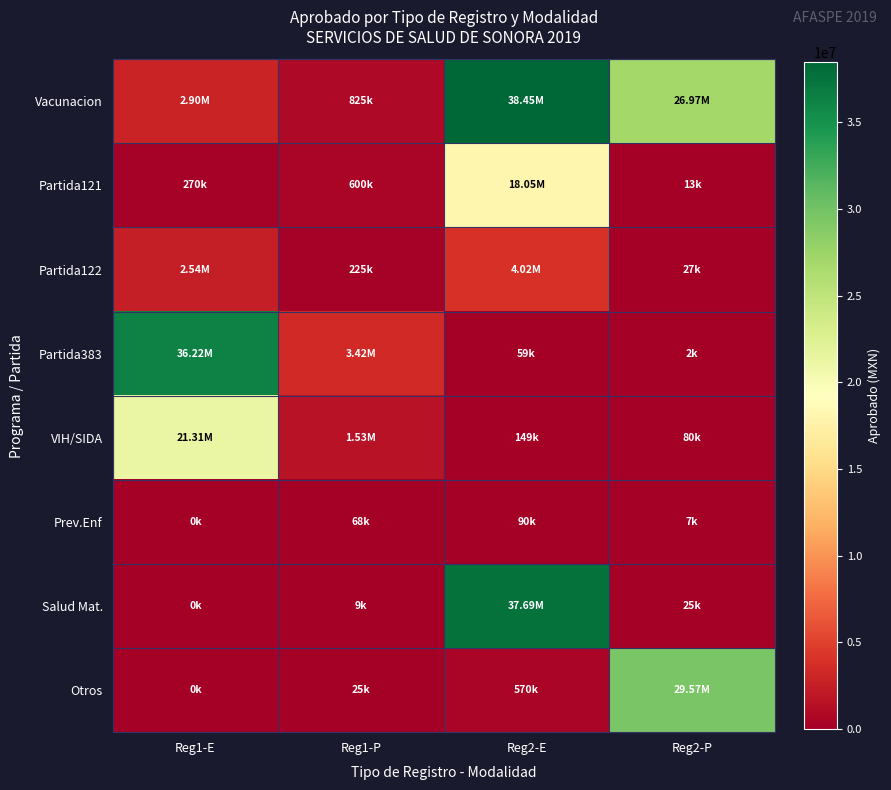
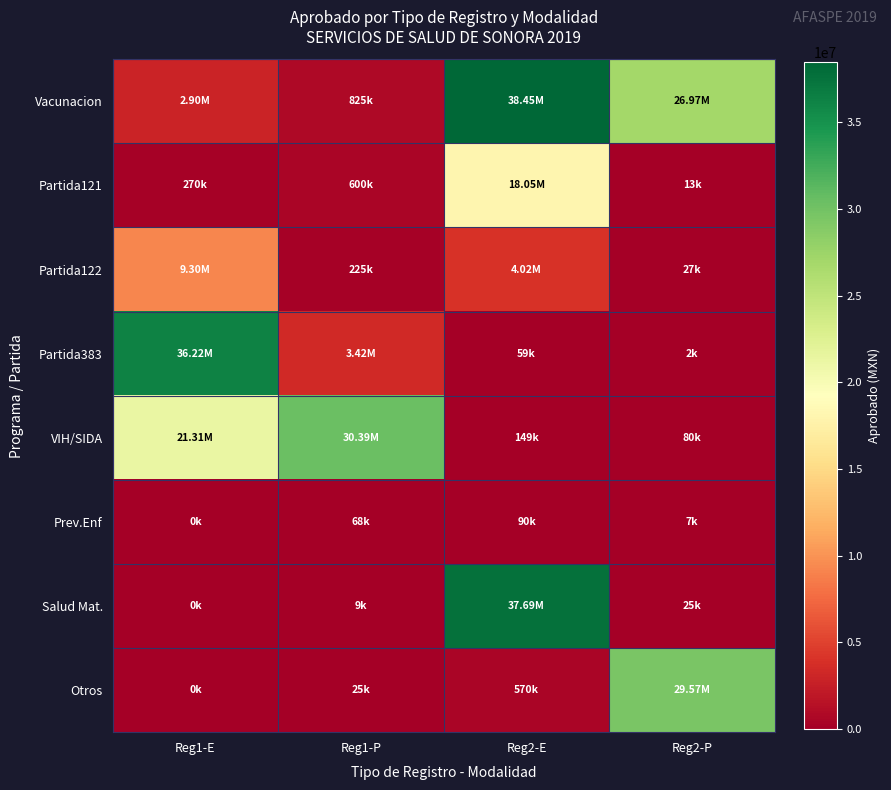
  {
    "Vacunacion": {
      "Reg1-E": "2.90M",
      "Reg1-P": "825k",
      "Reg2-E": "38.45M",
      "Reg2-P": "26.97M"
    },
    "Partida121": {
      "Reg1-E": "270k",
      "Reg1-P": "600k",
      "Reg2-E": "18.05M",
      "Reg2-P": "13k"
    },
    "Partida122": {
-     "Reg1-E": "2.54M",
+     "Reg1-E": "9.30M",
      "Reg1-P": "225k",
      "Reg2-E": "4.02M",
      "Reg2-P": "27k"
    },
    "Partida383": {
      "Reg1-E": "36.22M",
      "Reg1-P": "3.42M",
      "Reg2-E": "59k",
      "Reg2-P": "2k"
    },
    "VIH/SIDA": {
      "Reg1-E": "21.31M",
-     "Reg1-P": "1.53M",
+     "Reg1-P": "30.39M",
      "Reg2-E": "149k",
      "Reg2-P": "80k"
    },
    "Prev.Enf": {
      "Reg1-E": "0k",
      "Reg1-P": "68k",
      "Reg2-E": "90k",
      "Reg2-P": "7k"
    },
    "Salud Mat.": {
      "Reg1-E": "0k",
      "Reg1-P": "9k",
      "Reg2-E": "37.69M",
      "Reg2-P": "25k"
    },
    "Otros": {
      "Reg1-E": "0k",
      "Reg1-P": "25k",
      "Reg2-E": "570k",
      "Reg2-P": "29.57M"
    }
  }
